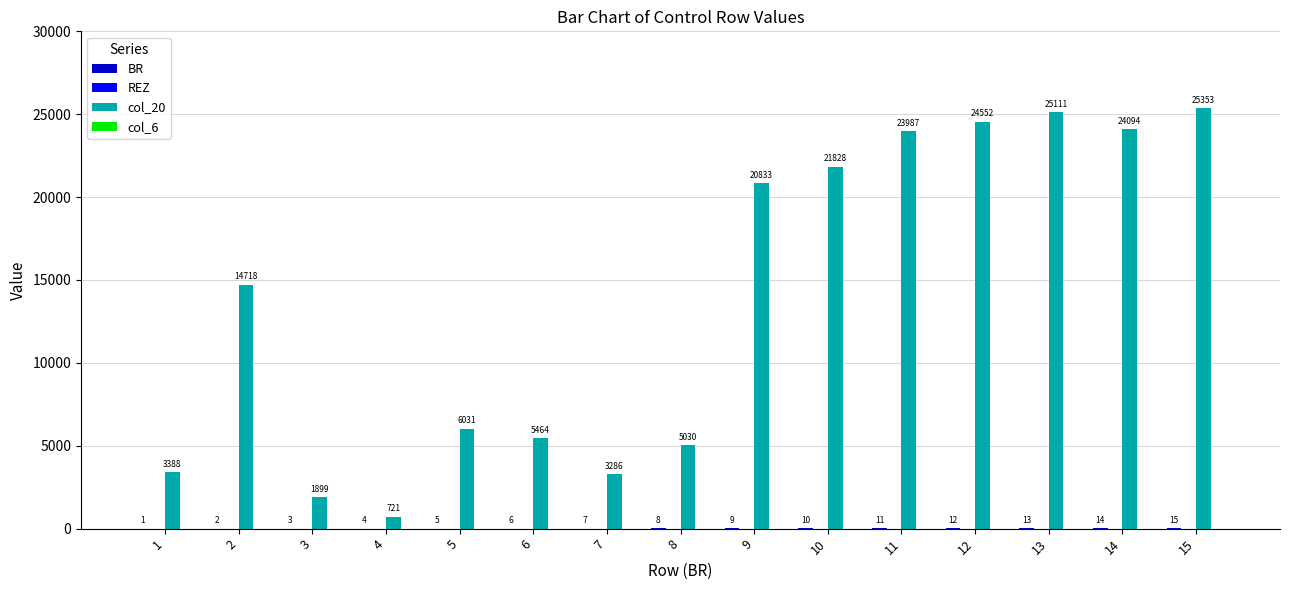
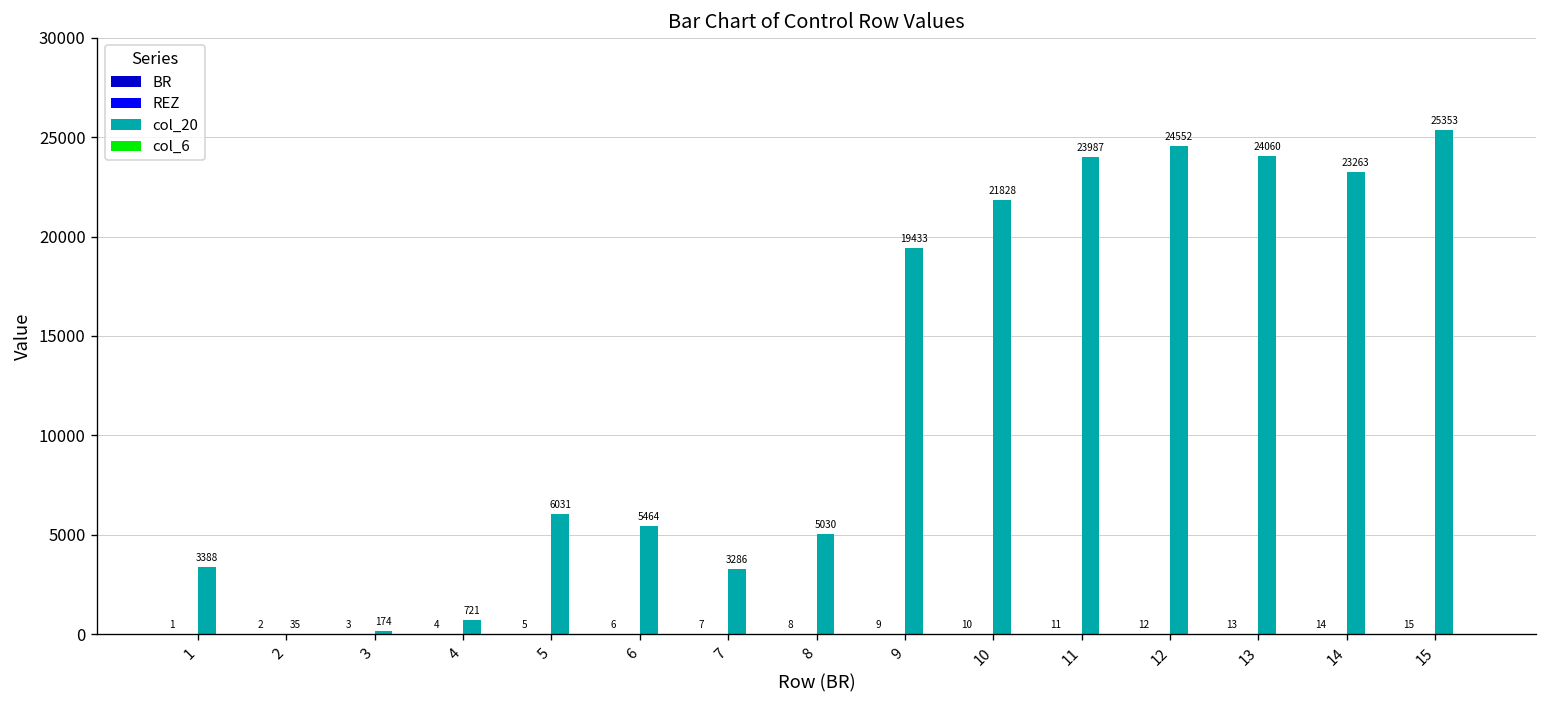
  {
    "col_20": {
      "1": 3388,
-     "2": 14718,
-     "3": 1899,
+     "2": 35,
+     "3": 174,
      "4": 721,
      "5": 6031,
      "6": 5464,
      "7": 3286,
      "8": 5030,
-     "9": 20833,
+     "9": 19433,
      "10": 21828,
      "11": 23987,
      "12": 24552,
-     "13": 25111,
-     "14": 24094,
+     "13": 24060,
+     "14": 23263,
      "15": 25353
    },
    "col_6": {
      "1": 0,
      "2": 0,
      "3": 0,
      "4": 0,
      "5": 0,
      "6": 0,
      "7": 0,
      "8": 0,
      "9": 0,
      "10": 0,
      "11": 0,
      "12": 0,
      "13": 0,
      "14": 0,
      "15": 0
    }
  }
